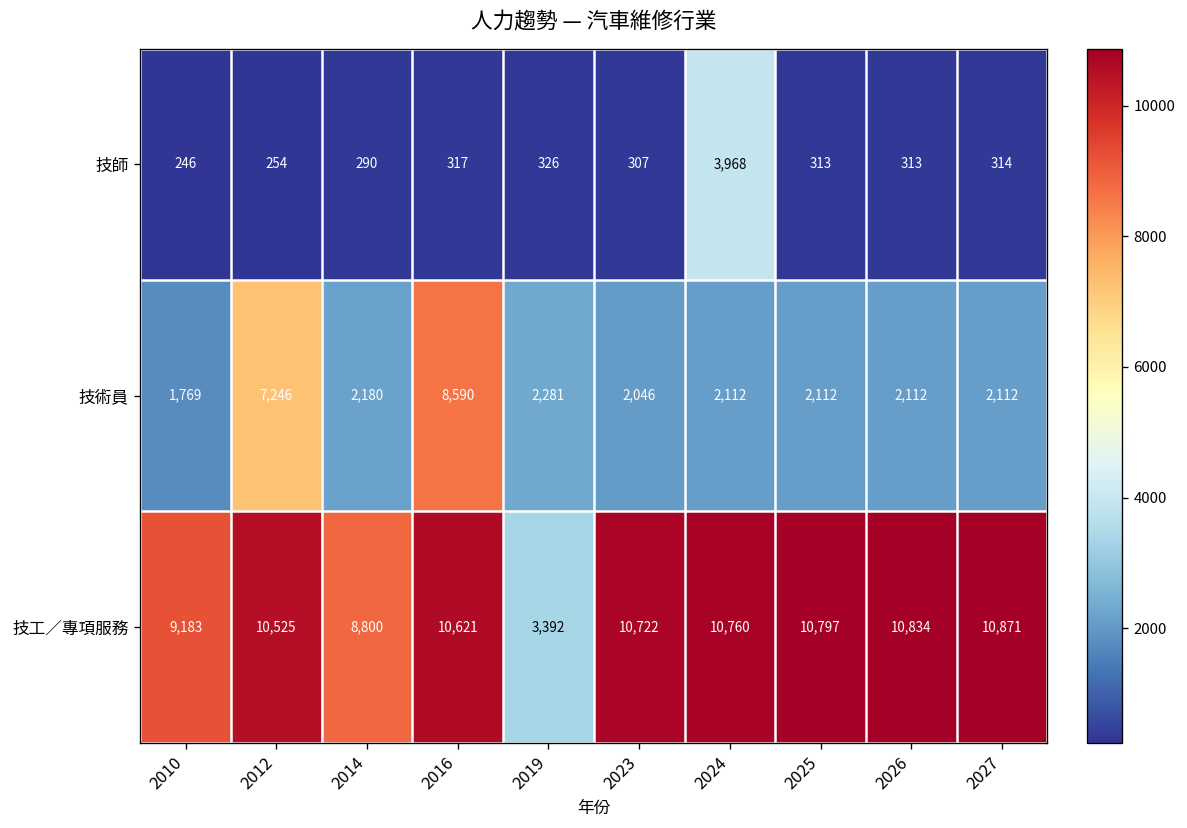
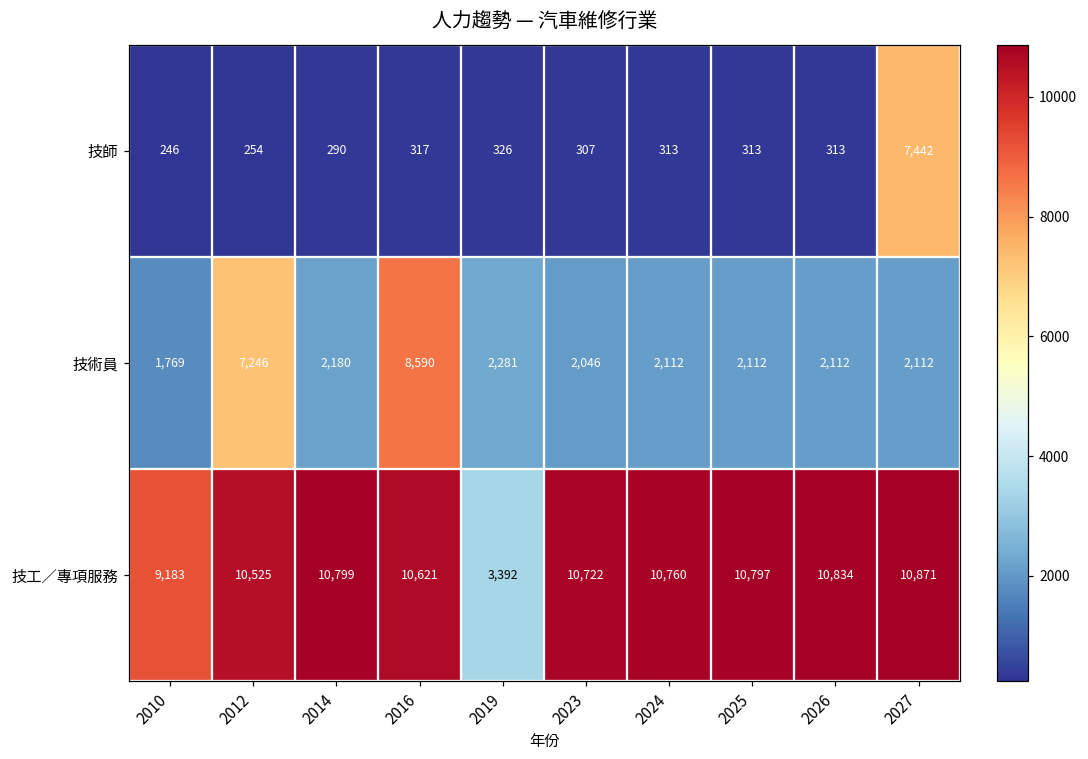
  {
    "技師": {
      "2010": "246",
      "2012": "254",
      "2014": "290",
      "2016": "317",
      "2019": "326",
      "2023": "307",
-     "2024": "3,968",
+     "2024": "313",
      "2025": "313",
      "2026": "313",
-     "2027": "314"
+     "2027": "7,442"
    },
    "技術員": {
      "2010": "1,769",
      "2012": "7,246",
      "2014": "2,180",
      "2016": "8,590",
      "2019": "2,281",
      "2023": "2,046",
      "2024": "2,112",
      "2025": "2,112",
      "2026": "2,112",
      "2027": "2,112"
    },
    "技工／專項服務": {
      "2010": "9,183",
      "2012": "10,525",
-     "2014": "8,800",
+     "2014": "10,799",
      "2016": "10,621",
      "2019": "3,392",
      "2023": "10,722",
      "2024": "10,760",
      "2025": "10,797",
      "2026": "10,834",
      "2027": "10,871"
    }
  }
